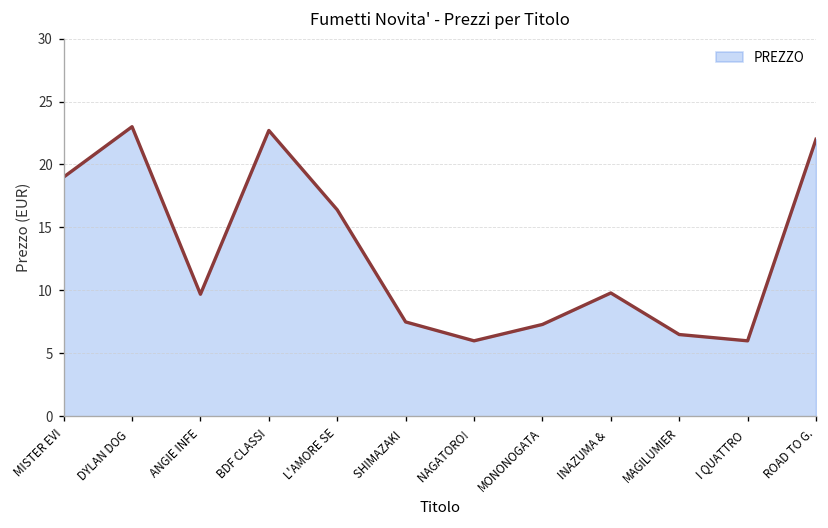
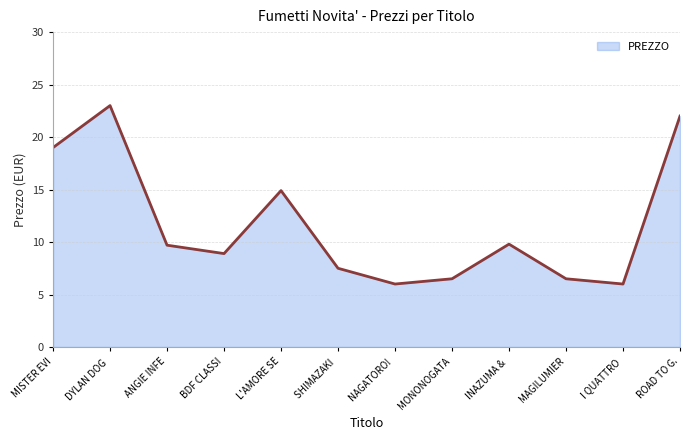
  {
    "MISTER EVI": 19.0,
    "DYLAN DOG": 23.0,
    "ANGIE INFE": 9.7,
-   "BDF CLASSI": 22.7,
-   "L'AMORE SE": 16.4,
+   "BDF CLASSI": 8.9,
+   "L'AMORE SE": 14.9,
    "SHIMAZAKI": 7.5,
    "NAGATORO!": 6.0,
-   "MONONOGATA": 7.3,
+   "MONONOGATA": 6.5,
    "INAZUMA &": 9.8,
    "MAGILUMIER": 6.5,
    "I QUATTRO": 6.0,
    "ROAD TO G.": 22.0
  }
